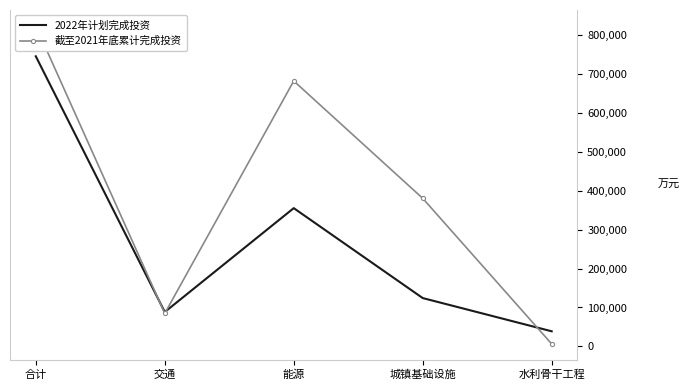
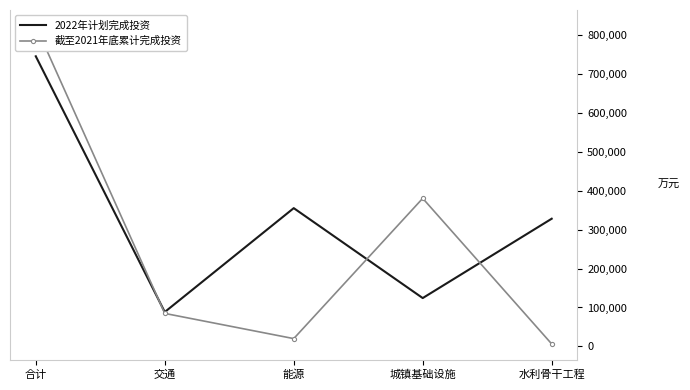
  {
    "2022年计划完成投资": {
      "合计": "750,000",
      "能源": "360,000",
      "城镇基础设施": "120,000",
-     "水利骨干工程": "40,000"
+     "水利骨干工程": "330,000"
    },
    "截至2021年底累计完成投资": {
-     "能源": "680,000",
+     "能源": "20,000",
      "城镇基础设施": "380,000",
      "水利骨干工程": "10,000"
    }
  }
